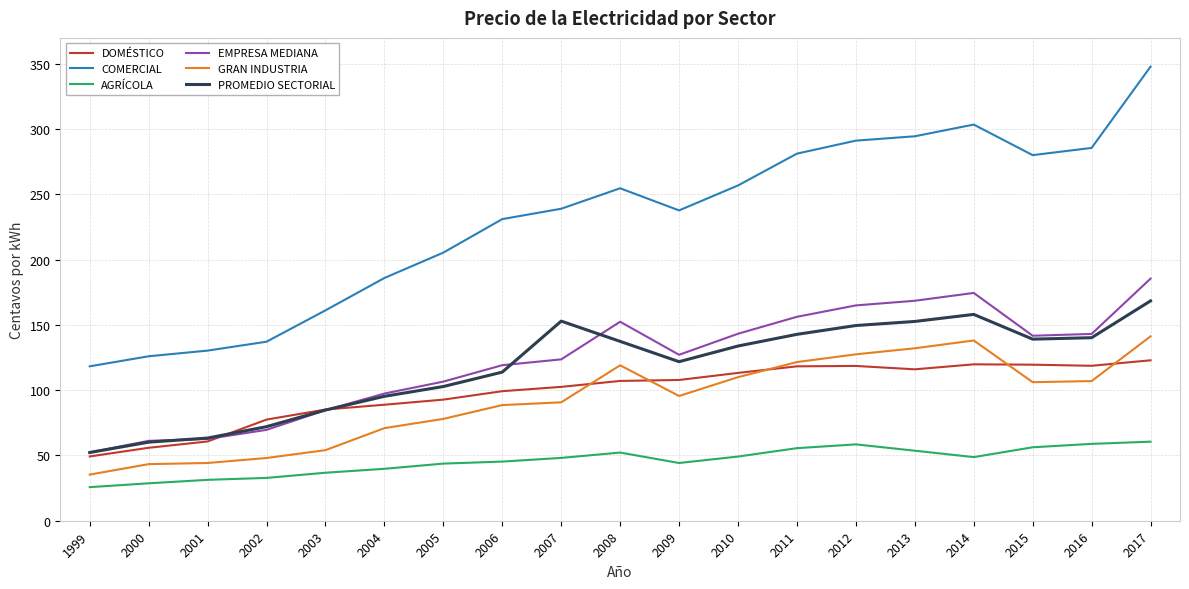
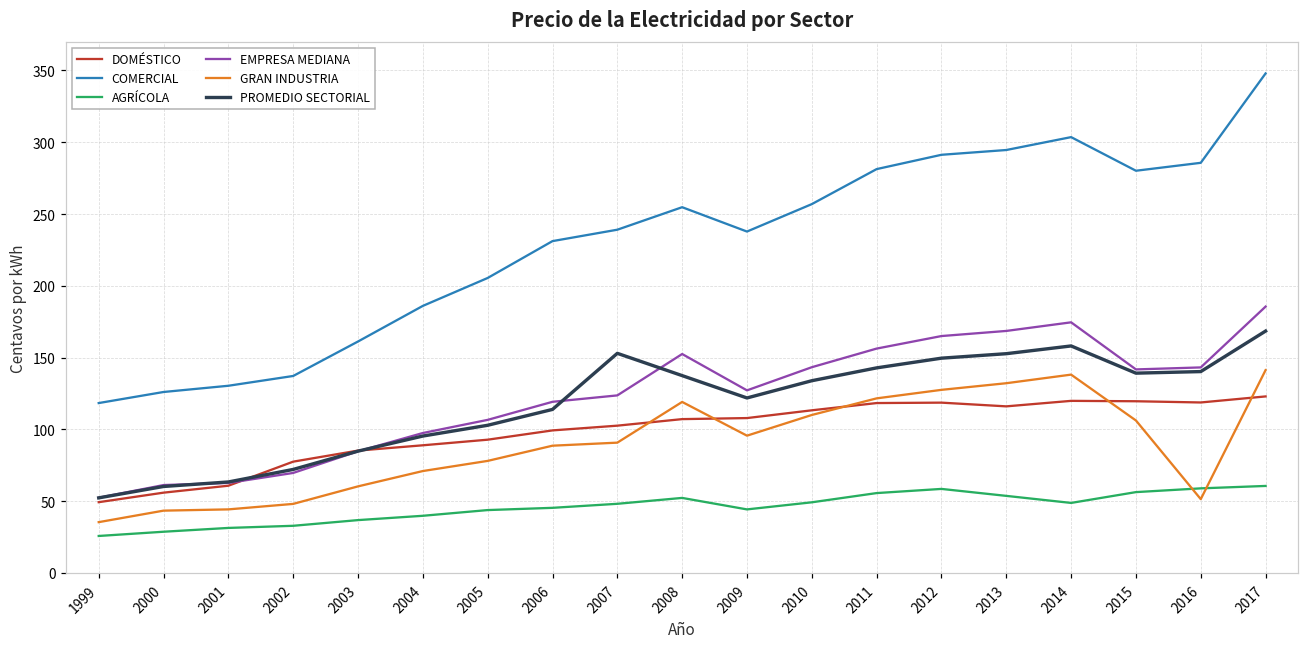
  {
    "DOMÉSTICO": {
      "1999": 49,
      "2000": 56,
      "2001": 61,
      "2002": 78,
      "2004": 89,
      "2005": 93,
      "2006": 99,
      "2007": 103,
      "2008": 107,
      "2009": 108,
      "2010": 113,
      "2011": 118,
      "2012": 119,
      "2013": 116,
      "2014": 120,
      "2015": 120,
      "2016": 119,
      "2017": 123
    },
    "COMERCIAL": {
      "1999": 118,
      "2000": 126,
      "2001": 130,
      "2002": 137,
      "2003": 161,
      "2004": 186,
      "2005": 205,
      "2006": 231,
      "2007": 239,
      "2008": 255,
      "2009": 238,
      "2010": 257,
      "2011": 281,
      "2012": 291,
      "2013": 295,
      "2014": 304,
      "2015": 280,
      "2016": 286,
      "2017": 348
    },
    "AGRÍCOLA": {
      "1999": 26,
      "2000": 29,
      "2001": 31,
      "2002": 33,
      "2003": 37,
      "2004": 40,
      "2005": 44,
      "2006": 45,
      "2007": 48,
      "2008": 52,
      "2009": 44,
      "2010": 49,
      "2011": 56,
      "2012": 59,
      "2013": 54,
      "2014": 49,
      "2015": 56,
      "2016": 59,
      "2017": 61
    },
    "EMPRESA MEDIANA": {
      "2002": 70,
      "2004": 97,
      "2005": 107,
      "2006": 119,
      "2007": 124,
      "2008": 152,
      "2009": 127,
      "2010": 143,
      "2011": 156,
      "2012": 165,
      "2013": 169,
      "2014": 175,
      "2015": 142,
      "2016": 143,
      "2017": 186
    },
    "GRAN INDUSTRIA": {
      "1999": 35,
      "2000": 43,
      "2001": 44,
      "2002": 48,
-     "2003": 54,
+     "2003": 60,
      "2004": 71,
      "2005": 78,
      "2006": 89,
      "2007": 91,
      "2008": 119,
      "2009": 96,
      "2010": 110,
      "2011": 122,
      "2012": 128,
      "2013": 132,
      "2014": 138,
      "2015": 106,
-     "2016": 107,
+     "2016": 51,
      "2017": 141
    },
    "PROMEDIO SECTORIAL": {
      "2002": 72,
      "2004": 95,
      "2005": 103,
      "2006": 114,
      "2007": 153,
      "2008": 137,
      "2009": 122,
      "2010": 134,
      "2011": 143,
      "2012": 150,
      "2013": 153,
      "2014": 158,
      "2015": 139,
      "2016": 140,
      "2017": 168
    }
  }
